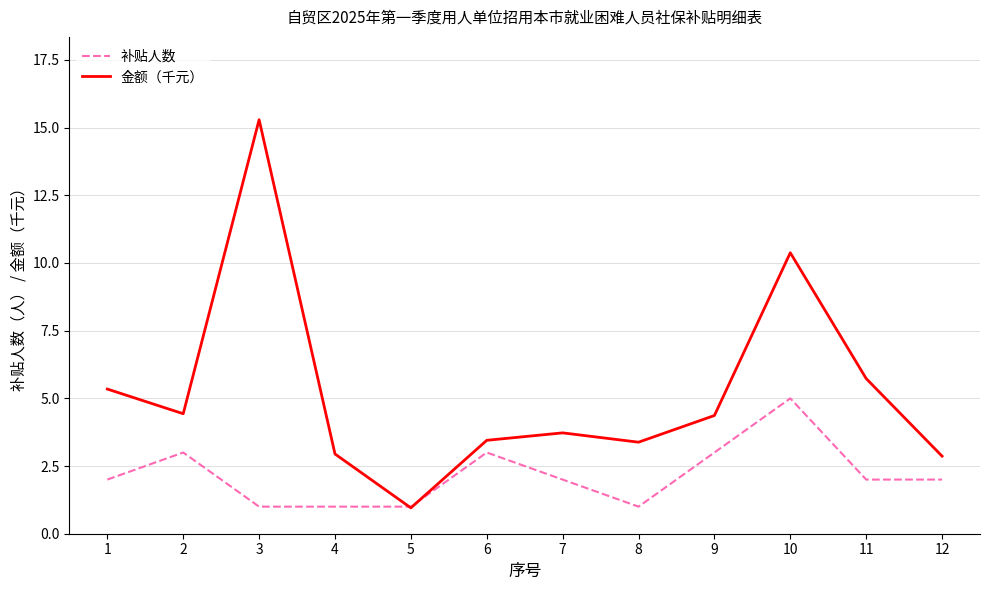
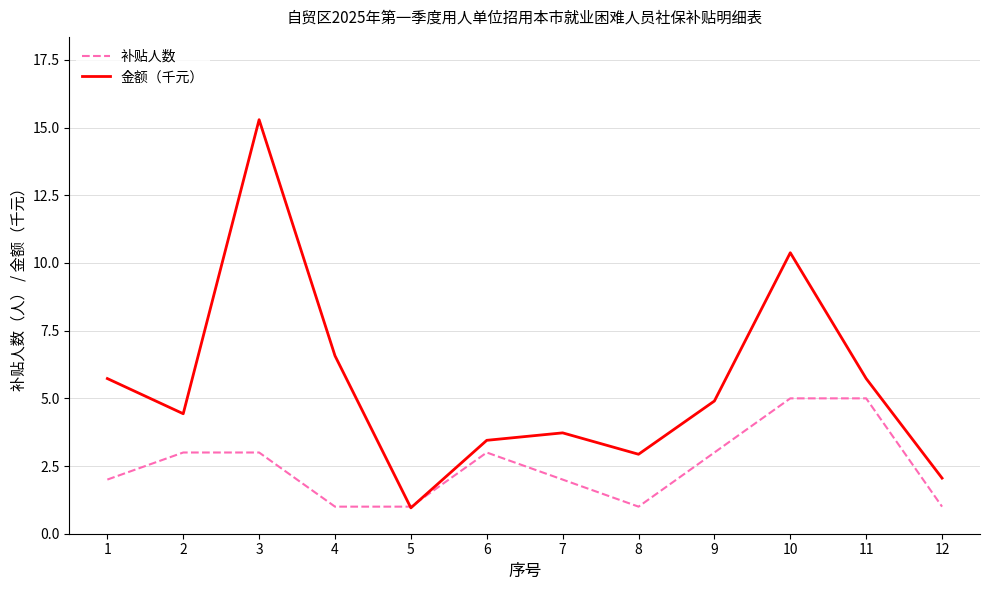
  {
    "补贴人数": {
      "1": 2,
      "2": 3,
-     "3": 1,
+     "3": 3,
      "4": 1,
      "6": 3,
      "7": 2,
      "8": 1,
      "9": 3,
      "10": 5,
-     "11": 2,
-     "12": 2
+     "11": 5,
+     "12": 1
    },
    "金额（千元）": {
-     "1": 5.3,
+     "1": 5.7,
      "2": 4.4,
      "3": 15.3,
-     "4": 2.9,
+     "4": 6.6,
      "6": 3.5,
      "7": 3.7,
-     "8": 3.4,
-     "9": 4.4,
+     "8": 2.9,
+     "9": 4.9,
      "10": 10.4,
      "11": 5.7,
-     "12": 2.9
+     "12": 2.1
    }
  }
